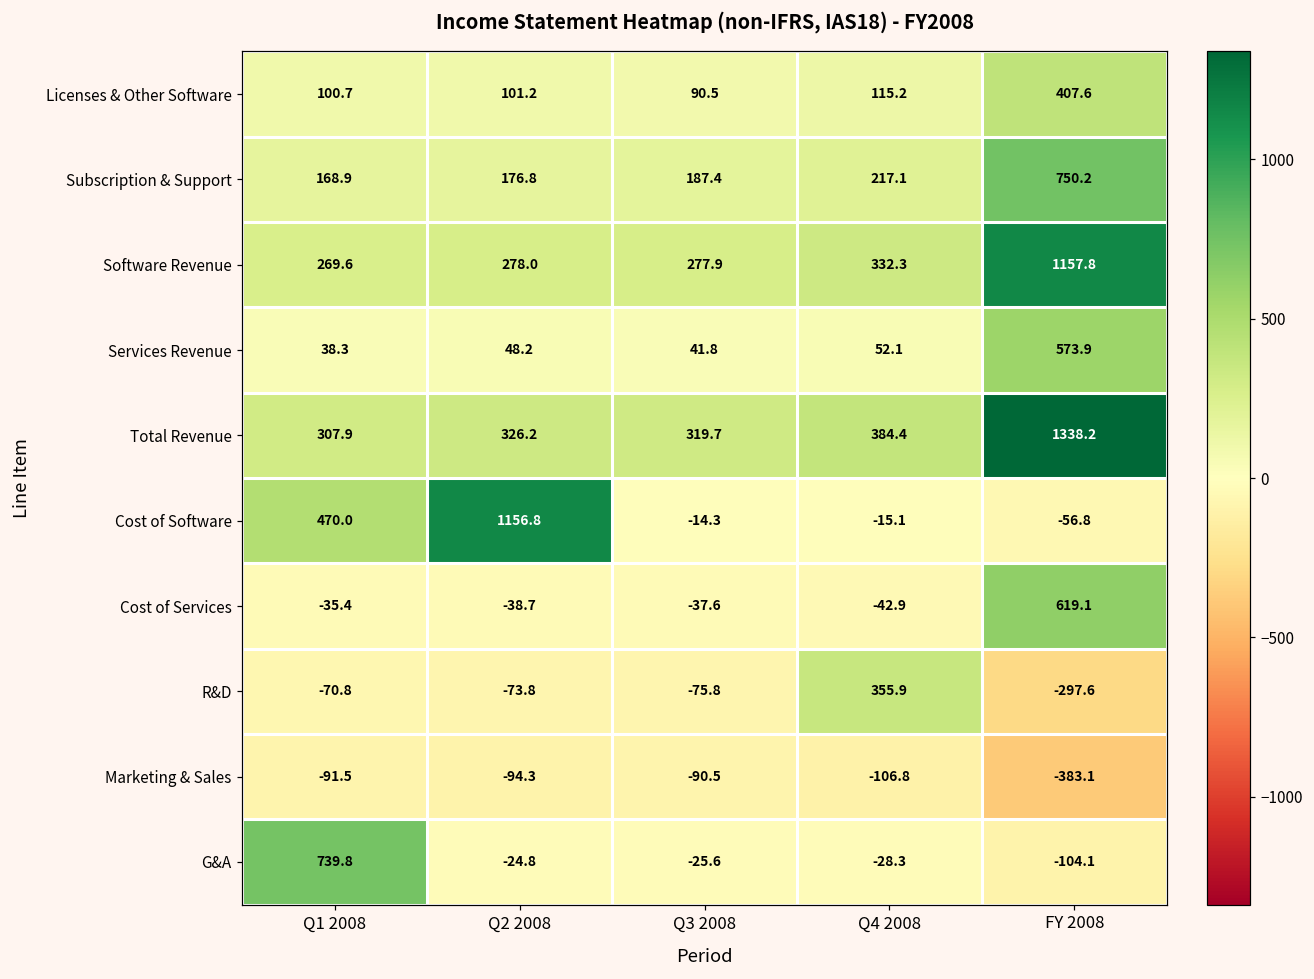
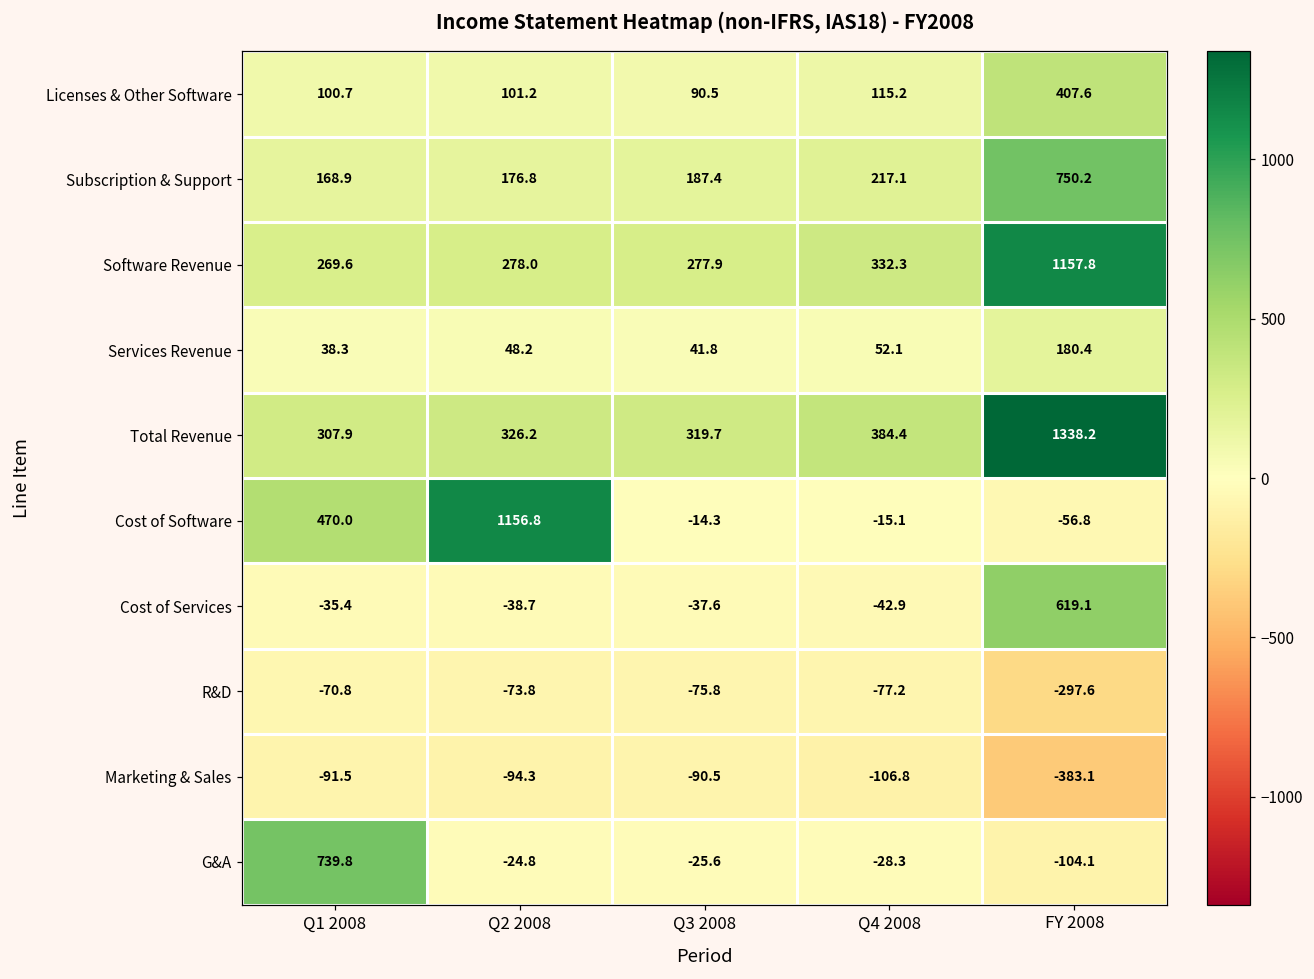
  {
    "Licenses & Other Software": {
      "Q1 2008": 100.7,
      "Q2 2008": 101.2,
      "Q3 2008": 90.5,
      "Q4 2008": 115.2,
      "FY 2008": 407.6
    },
    "Subscription & Support": {
      "Q1 2008": 168.9,
      "Q2 2008": 176.8,
      "Q3 2008": 187.4,
      "Q4 2008": 217.1,
      "FY 2008": 750.2
    },
    "Software Revenue": {
      "Q1 2008": 269.6,
      "Q2 2008": 278.0,
      "Q3 2008": 277.9,
      "Q4 2008": 332.3,
      "FY 2008": 1157.8
    },
    "Services Revenue": {
      "Q1 2008": 38.3,
      "Q2 2008": 48.2,
      "Q3 2008": 41.8,
      "Q4 2008": 52.1,
-     "FY 2008": 573.9
+     "FY 2008": 180.4
    },
    "Total Revenue": {
      "Q1 2008": 307.9,
      "Q2 2008": 326.2,
      "Q3 2008": 319.7,
      "Q4 2008": 384.4,
      "FY 2008": 1338.2
    },
    "Cost of Software": {
      "Q1 2008": 470.0,
      "Q2 2008": 1156.8,
      "Q3 2008": -14.3,
      "Q4 2008": -15.1,
      "FY 2008": -56.8
    },
    "Cost of Services": {
      "Q1 2008": -35.4,
      "Q2 2008": -38.7,
      "Q3 2008": -37.6,
      "Q4 2008": -42.9,
      "FY 2008": 619.1
    },
    "R&D": {
      "Q1 2008": -70.8,
      "Q2 2008": -73.8,
      "Q3 2008": -75.8,
-     "Q4 2008": 355.9,
+     "Q4 2008": -77.2,
      "FY 2008": -297.6
    },
    "Marketing & Sales": {
      "Q1 2008": -91.5,
      "Q2 2008": -94.3,
      "Q3 2008": -90.5,
      "Q4 2008": -106.8,
      "FY 2008": -383.1
    },
    "G&A": {
      "Q1 2008": 739.8,
      "Q2 2008": -24.8,
      "Q3 2008": -25.6,
      "Q4 2008": -28.3,
      "FY 2008": -104.1
    }
  }
